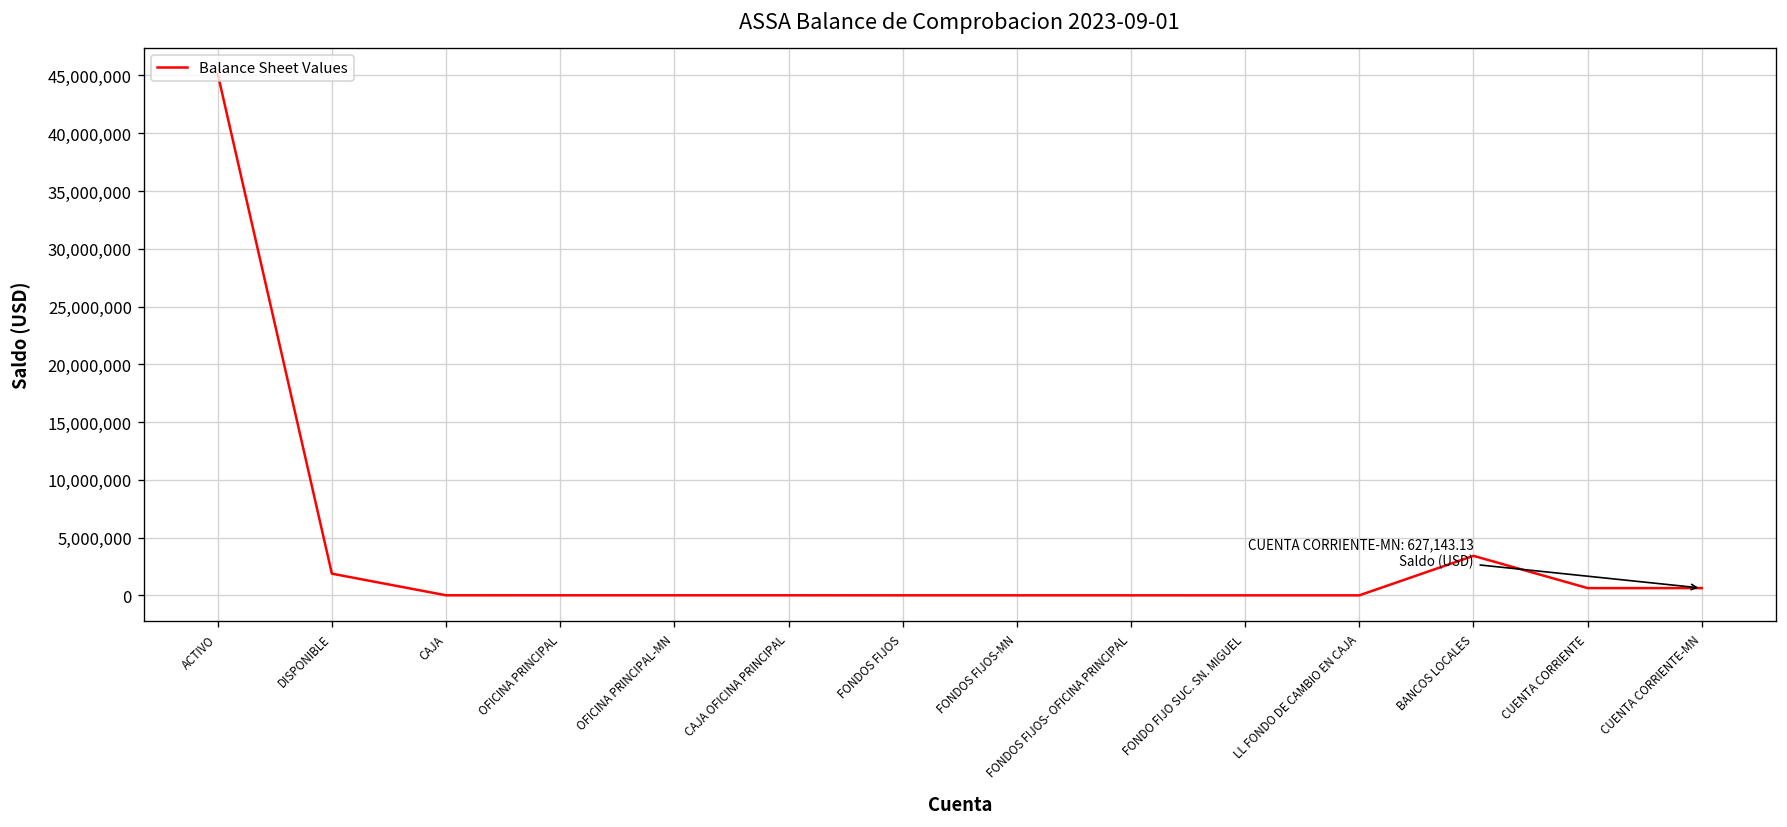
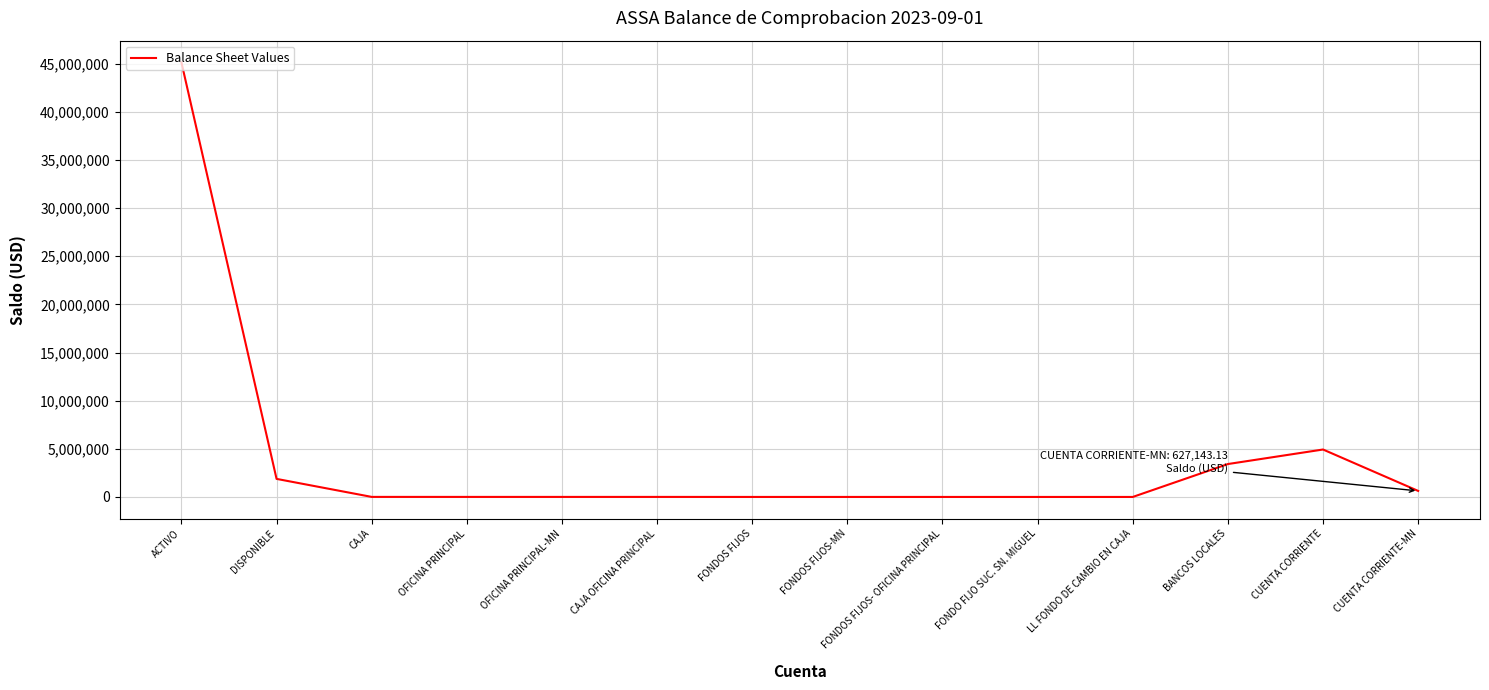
  {
    "DISPONIBLE": "2,000,000",
    "CAJA": "0",
    "OFICINA PRINCIPAL": "0",
    "OFICINA PRINCIPAL-MN": "0",
    "CAJA OFICINA PRINCIPAL": "0",
    "FONDOS FIJOS": "0",
    "FONDOS FIJOS-MN": "0",
    "FONDOS FIJOS- OFICINA PRINCIPAL": "0",
    "FONDO FIJO SUC. SN. MIGUEL": "0",
    "LL FONDO DE CAMBIO EN CAJA": "0",
-   "CUENTA CORRIENTE": "1,000,000",
+   "CUENTA CORRIENTE": "5,000,000",
    "CUENTA CORRIENTE-MN": "1,000,000"
  }
